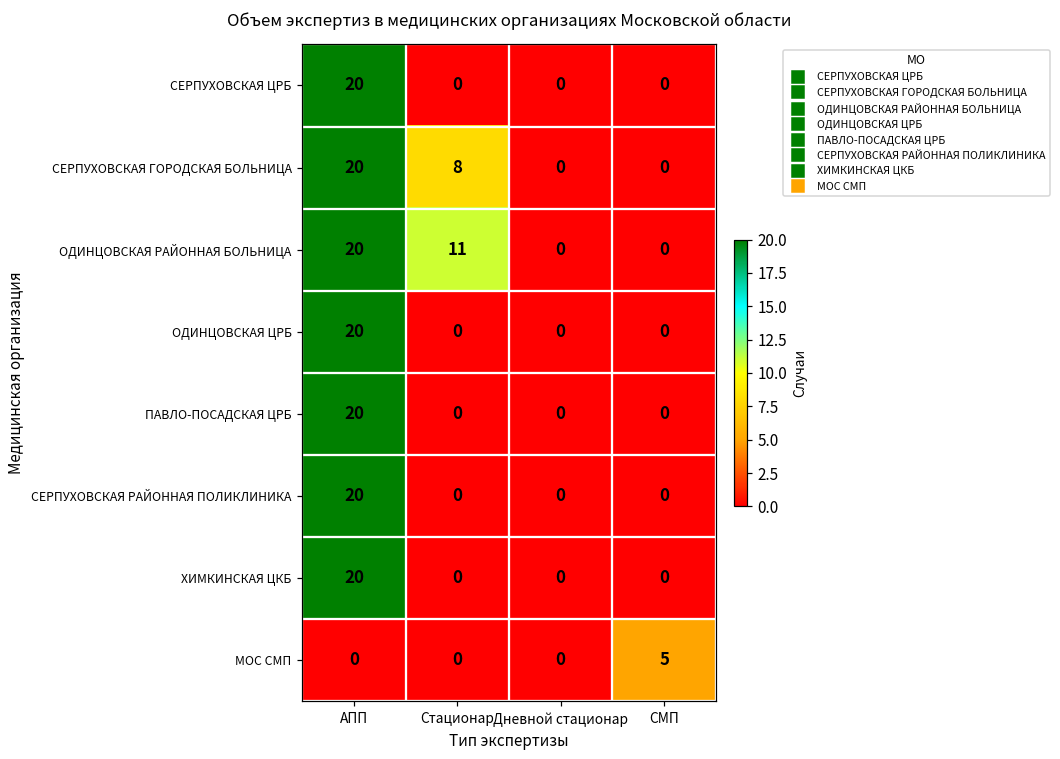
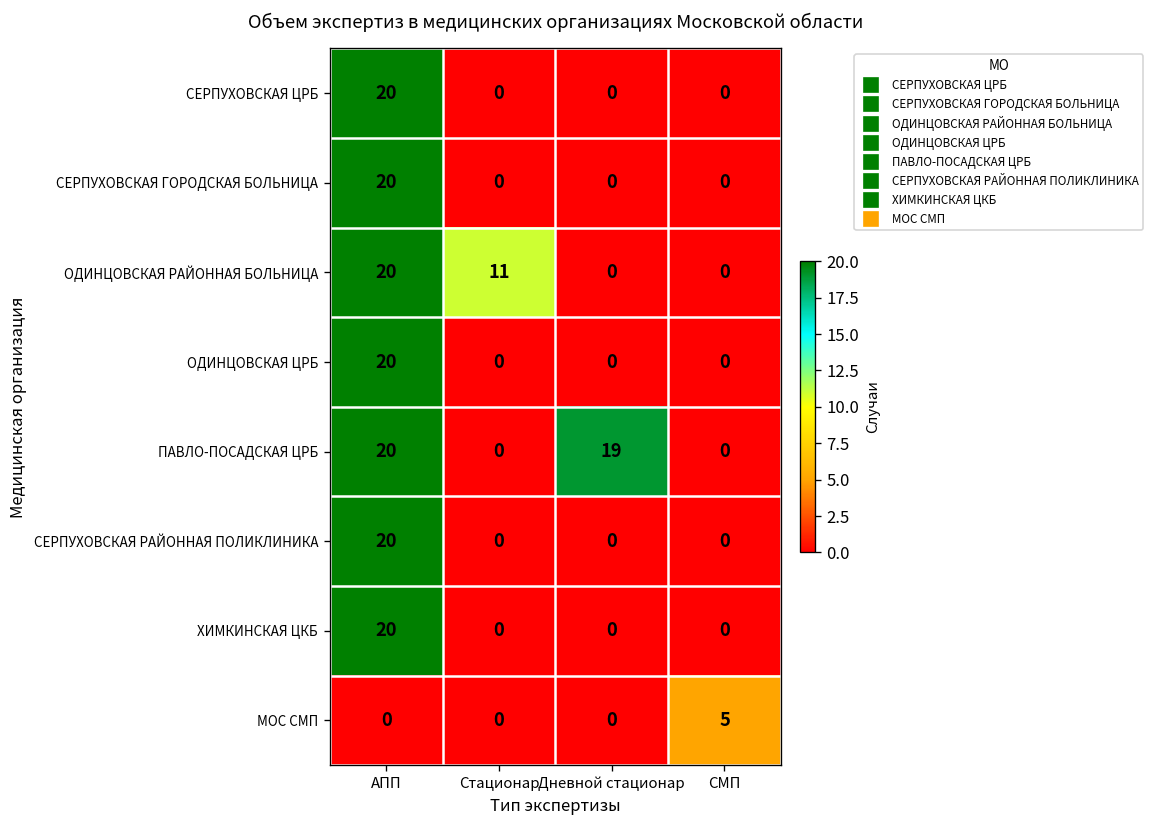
  {
    "СЕРПУХОВСКАЯ ЦРБ": {
      "АПП": 20,
      "Стационар": 0,
      "Дневной стационар": 0,
      "СМП": 0
    },
    "СЕРПУХОВСКАЯ ГОРОДСКАЯ БОЛЬНИЦА": {
      "АПП": 20,
-     "Стационар": 8,
+     "Стационар": 0,
      "Дневной стационар": 0,
      "СМП": 0
    },
    "ОДИНЦОВСКАЯ РАЙОННАЯ БОЛЬНИЦА": {
      "АПП": 20,
      "Стационар": 11,
      "Дневной стационар": 0,
      "СМП": 0
    },
    "ОДИНЦОВСКАЯ ЦРБ": {
      "АПП": 20,
      "Стационар": 0,
      "Дневной стационар": 0,
      "СМП": 0
    },
    "ПАВЛО-ПОСАДСКАЯ ЦРБ": {
      "АПП": 20,
      "Стационар": 0,
-     "Дневной стационар": 0,
+     "Дневной стационар": 19,
      "СМП": 0
    },
    "СЕРПУХОВСКАЯ РАЙОННАЯ ПОЛИКЛИНИКА": {
      "АПП": 20,
      "Стационар": 0,
      "Дневной стационар": 0,
      "СМП": 0
    },
    "ХИМКИНСКАЯ ЦКБ": {
      "АПП": 20,
      "Стационар": 0,
      "Дневной стационар": 0,
      "СМП": 0
    },
    "МОС СМП": {
      "АПП": 0,
      "Стационар": 0,
      "Дневной стационар": 0,
      "СМП": 5
    }
  }
